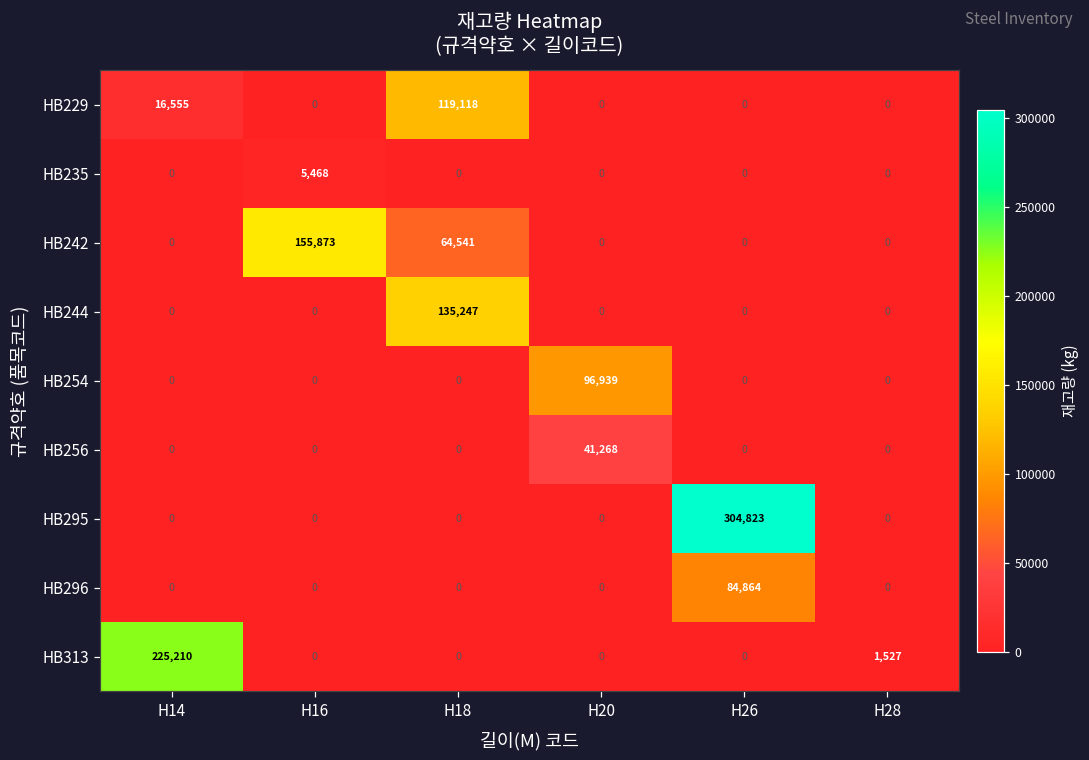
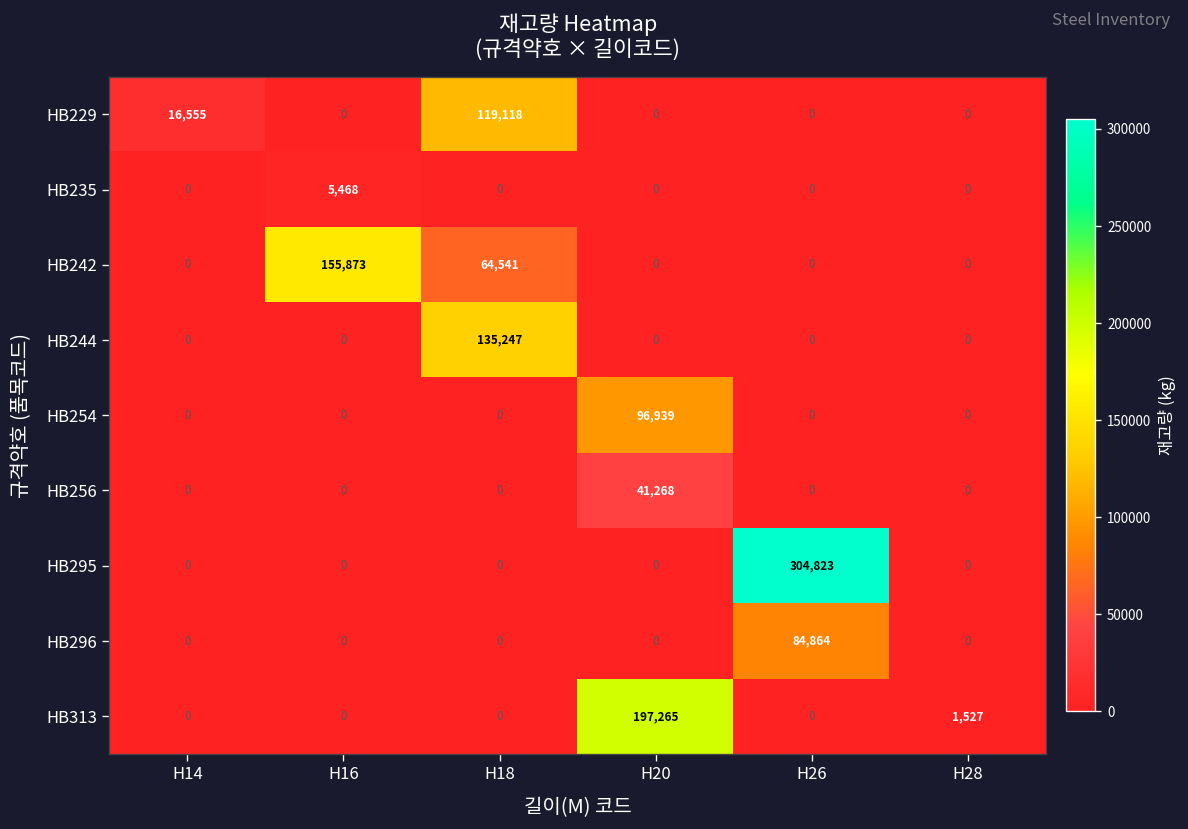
  {
    "HB229": {
      "H14": "16,555",
      "H16": "0",
      "H18": "119,118",
      "H20": "0",
      "H26": "0",
      "H28": "0"
    },
    "HB235": {
      "H14": "0",
      "H16": "5,468",
      "H18": "0",
      "H20": "0",
      "H26": "0",
      "H28": "0"
    },
    "HB242": {
      "H14": "0",
      "H16": "155,873",
      "H18": "64,541",
      "H20": "0",
      "H26": "0",
      "H28": "0"
    },
    "HB244": {
      "H14": "0",
      "H16": "0",
      "H18": "135,247",
      "H20": "0",
      "H26": "0",
      "H28": "0"
    },
    "HB254": {
      "H14": "0",
      "H16": "0",
      "H18": "0",
      "H20": "96,939",
      "H26": "0",
      "H28": "0"
    },
    "HB256": {
      "H14": "0",
      "H16": "0",
      "H18": "0",
      "H20": "41,268",
      "H26": "0",
      "H28": "0"
    },
    "HB295": {
      "H14": "0",
      "H16": "0",
      "H18": "0",
      "H20": "0",
      "H26": "304,823",
      "H28": "0"
    },
    "HB296": {
      "H14": "0",
      "H16": "0",
      "H18": "0",
      "H20": "0",
      "H26": "84,864",
      "H28": "0"
    },
    "HB313": {
-     "H14": "225,210",
+     "H14": "0",
      "H16": "0",
      "H18": "0",
-     "H20": "0",
+     "H20": "197,265",
      "H26": "0",
      "H28": "1,527"
    }
  }
